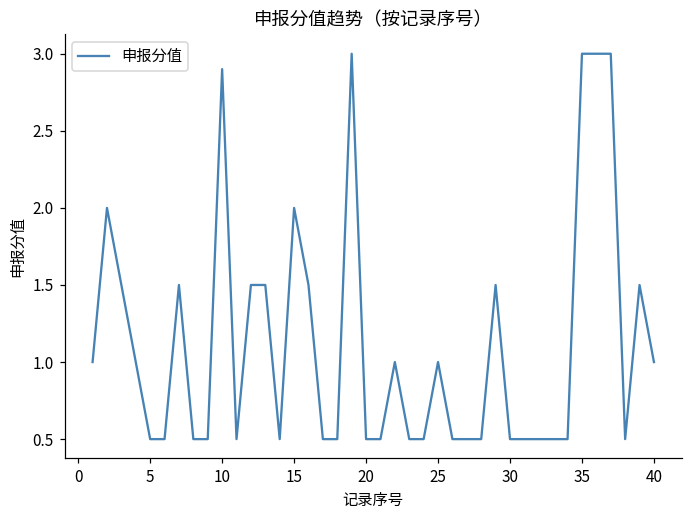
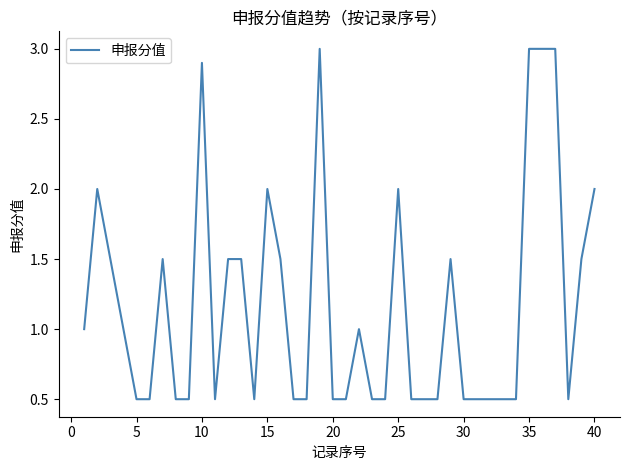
  {
    "5": 0.50,
    "10": 2.90,
    "15": 2,
    "20": 0.50,
-   "25": 1,
+   "25": 2,
    "30": 0.50,
    "35": 3,
-   "40": 1
+   "40": 2
  }
